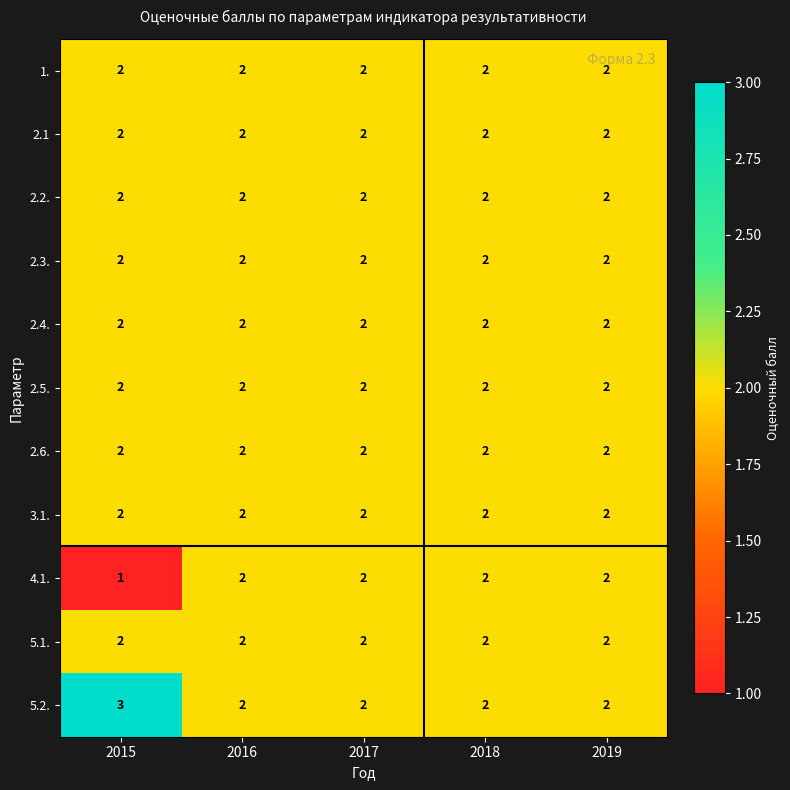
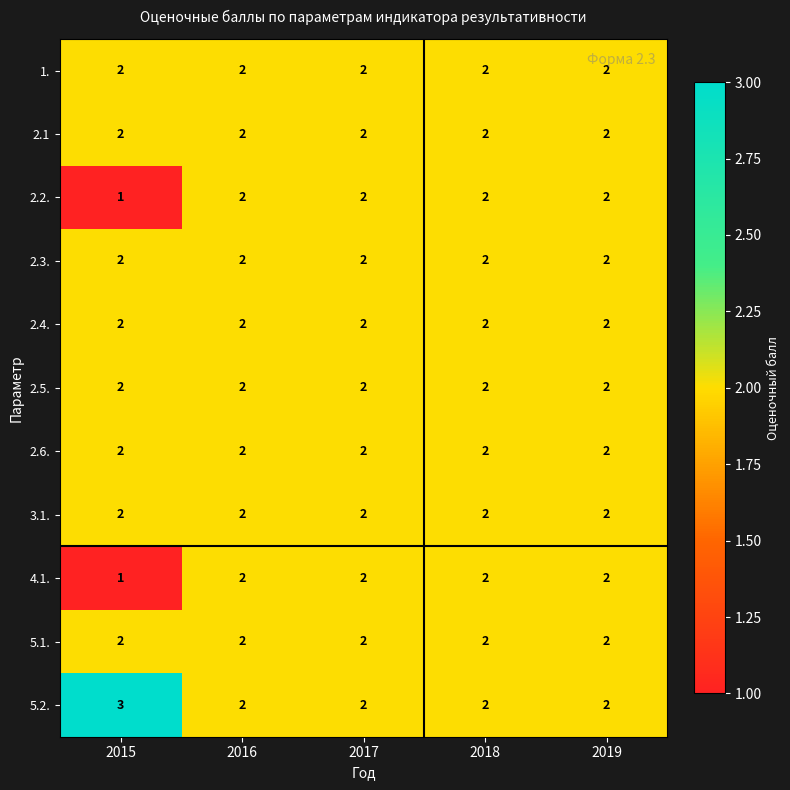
  {
    "1.": {
      "2015": 2,
      "2016": 2,
      "2017": 2,
      "2018": 2,
      "2019": 2.3
    },
    "2.1": {
      "2015": 2,
      "2016": 2,
      "2017": 2,
      "2018": 2,
      "2019": 2
    },
    "2.2.": {
-     "2015": 2,
+     "2015": 1,
      "2016": 2,
      "2017": 2,
      "2018": 2,
      "2019": 2
    },
    "2.3.": {
      "2015": 2,
      "2016": 2,
      "2017": 2,
      "2018": 2,
      "2019": 2
    },
    "2.4.": {
      "2015": 2,
      "2016": 2,
      "2017": 2,
      "2018": 2,
      "2019": 2
    },
    "2.5.": {
      "2015": 2,
      "2016": 2,
      "2017": 2,
      "2018": 2,
      "2019": 2
    },
    "2.6.": {
      "2015": 2,
      "2016": 2,
      "2017": 2,
      "2018": 2,
      "2019": 2
    },
    "3.1.": {
      "2015": 2,
      "2016": 2,
      "2017": 2,
      "2018": 2,
      "2019": 2
    },
    "4.1.": {
      "2015": 1,
      "2016": 2,
      "2017": 2,
      "2018": 2,
      "2019": 2
    },
    "5.1.": {
      "2015": 2,
      "2016": 2,
      "2017": 2,
      "2018": 2,
      "2019": 2
    },
    "5.2.": {
      "2015": 3,
      "2016": 2,
      "2017": 2,
      "2018": 2,
      "2019": 2
    }
  }
